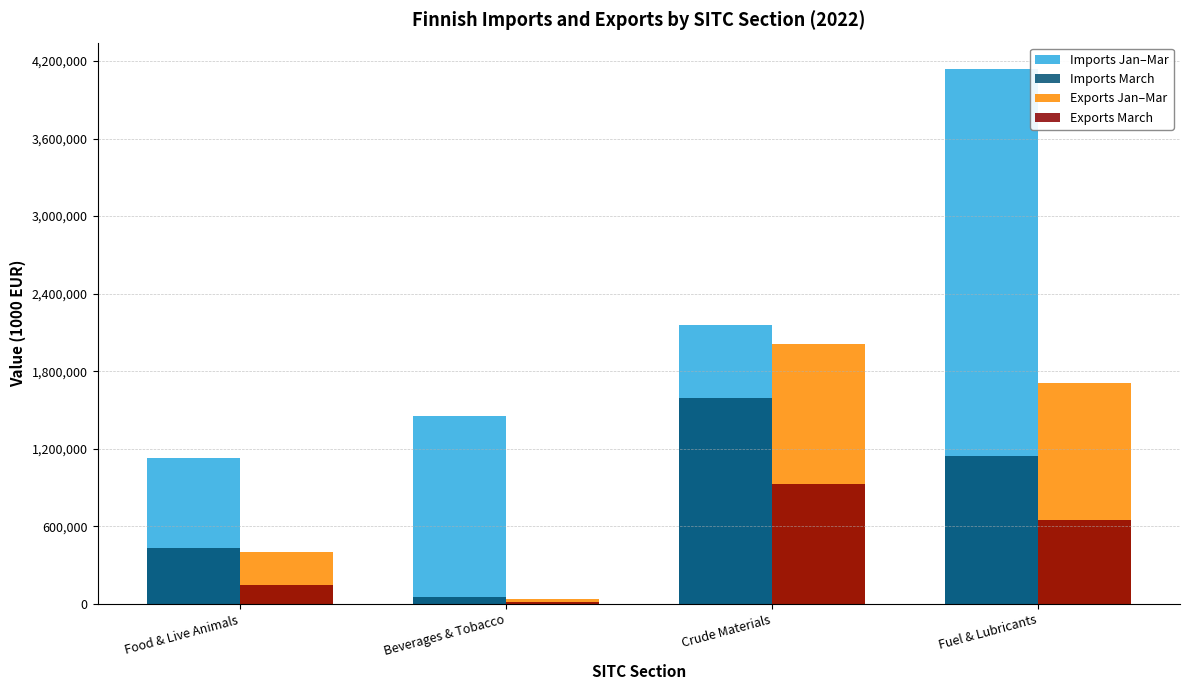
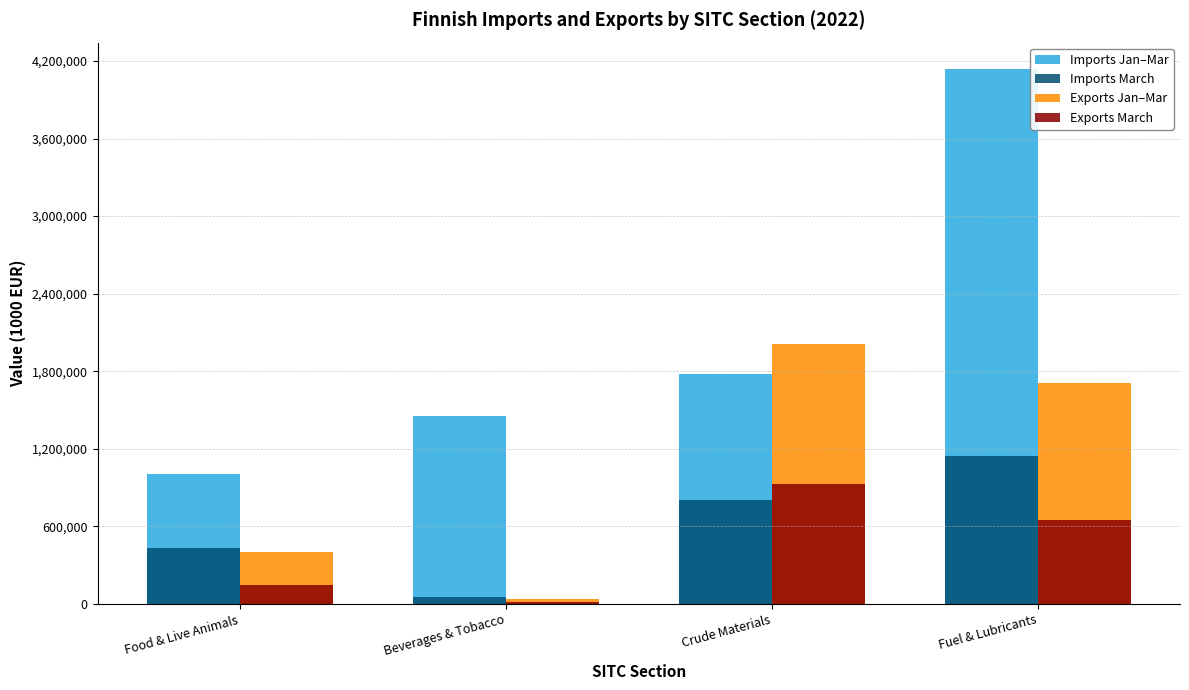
  {
    "Imports Jan–Mar": {
-     "Food & Live Animals": "1,130,000",
+     "Food & Live Animals": "1,010,000",
      "Beverages & Tobacco": "1,450,000",
-     "Crude Materials": "2,160,000",
+     "Crude Materials": "1,780,000",
      "Fuel & Lubricants": "4,140,000"
    },
    "Imports March": {
-     "Crude Materials": "1,590,000"
+     "Crude Materials": "800,000"
    },
    "Exports Jan–Mar": {
      "Food & Live Animals": "400,000",
      "Beverages & Tobacco": "40,000",
      "Crude Materials": "2,010,000",
      "Fuel & Lubricants": "1,710,000"
    }
  }
